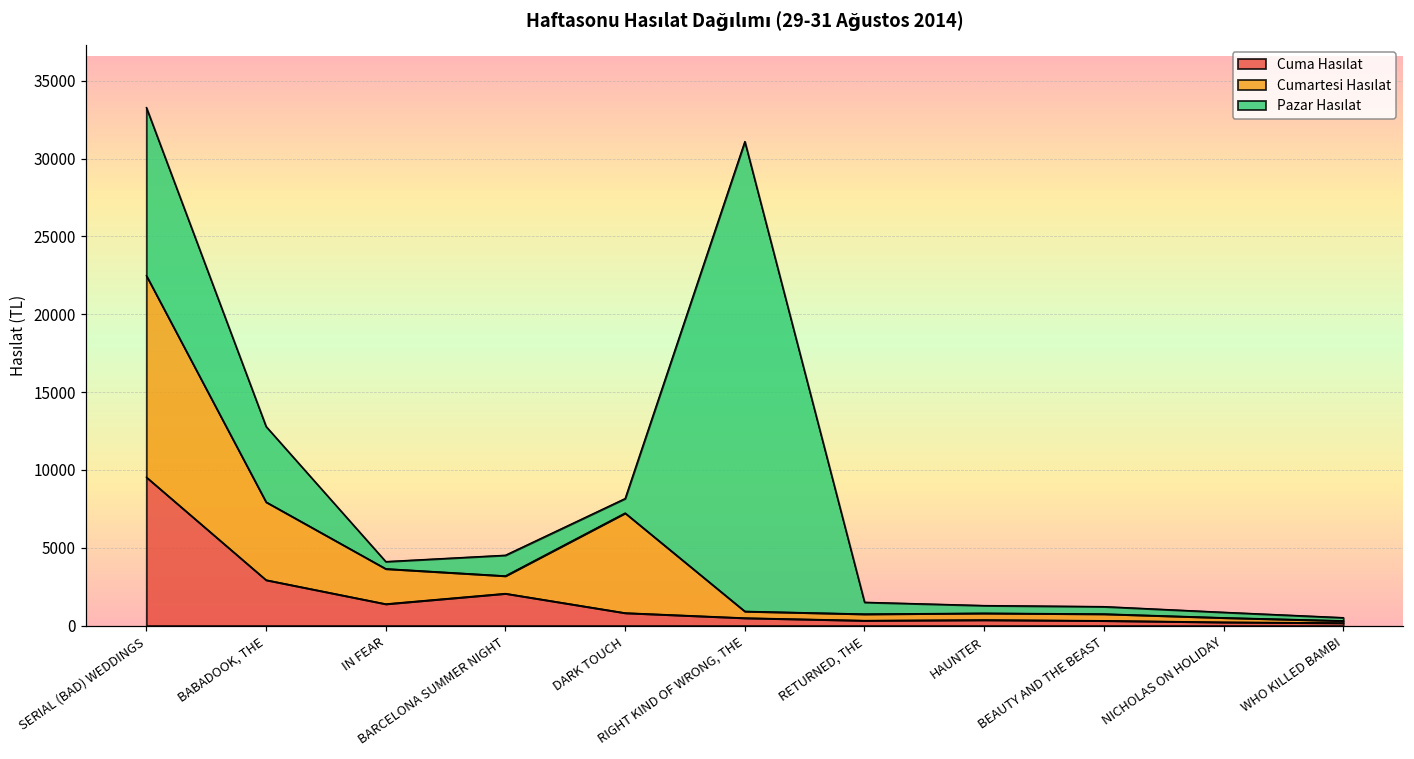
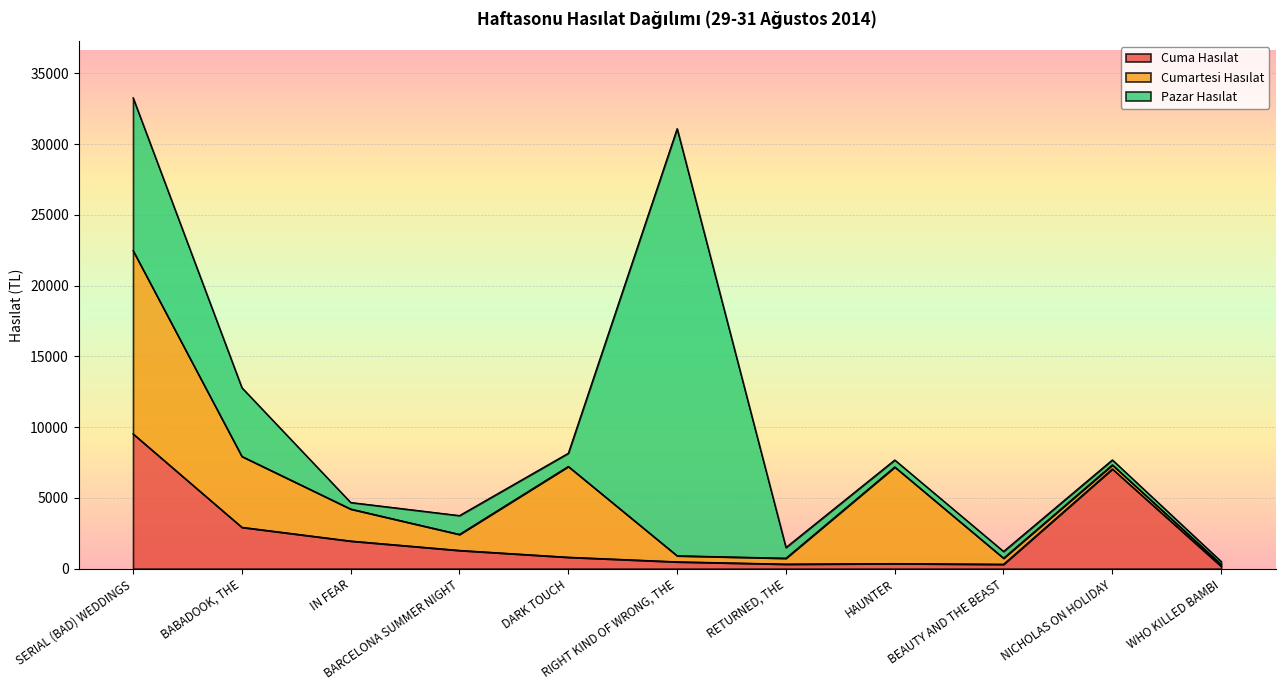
  {
    "Cuma Hasılat": {
      "SERIAL (BAD) WEDDINGS": 9500,
      "BABADOOK, THE": 2900,
-     "IN FEAR": 1400,
-     "BARCELONA SUMMER NIGHT": 2100,
+     "IN FEAR": 2000,
+     "BARCELONA SUMMER NIGHT": 1300,
      "DARK TOUCH": 800,
      "RIGHT KIND OF WRONG, THE": 500,
      "RETURNED, THE": 300,
      "HAUNTER": 400,
      "BEAUTY AND THE BEAST": 300,
-     "NICHOLAS ON HOLIDAY": 200
+     "NICHOLAS ON HOLIDAY": 7100
    },
    "Cumartesi Hasılat": {
      "SERIAL (BAD) WEDDINGS": 13000,
      "BABADOOK, THE": 5000,
      "IN FEAR": 2300,
      "BARCELONA SUMMER NIGHT": 1100,
      "DARK TOUCH": 6400,
      "RIGHT KIND OF WRONG, THE": 400,
      "RETURNED, THE": 400,
-     "HAUNTER": 400,
+     "HAUNTER": 6800,
      "BEAUTY AND THE BEAST": 400,
      "NICHOLAS ON HOLIDAY": 300
    },
    "Pazar Hasılat": {
      "SERIAL (BAD) WEDDINGS": 10800,
      "BABADOOK, THE": 4900,
      "IN FEAR": 500,
      "BARCELONA SUMMER NIGHT": 1300,
      "DARK TOUCH": 900,
      "RIGHT KIND OF WRONG, THE": 30200,
      "RETURNED, THE": 800,
      "HAUNTER": 500,
      "BEAUTY AND THE BEAST": 500,
      "NICHOLAS ON HOLIDAY": 300,
      "WHO KILLED BAMBI": 200
    }
  }
